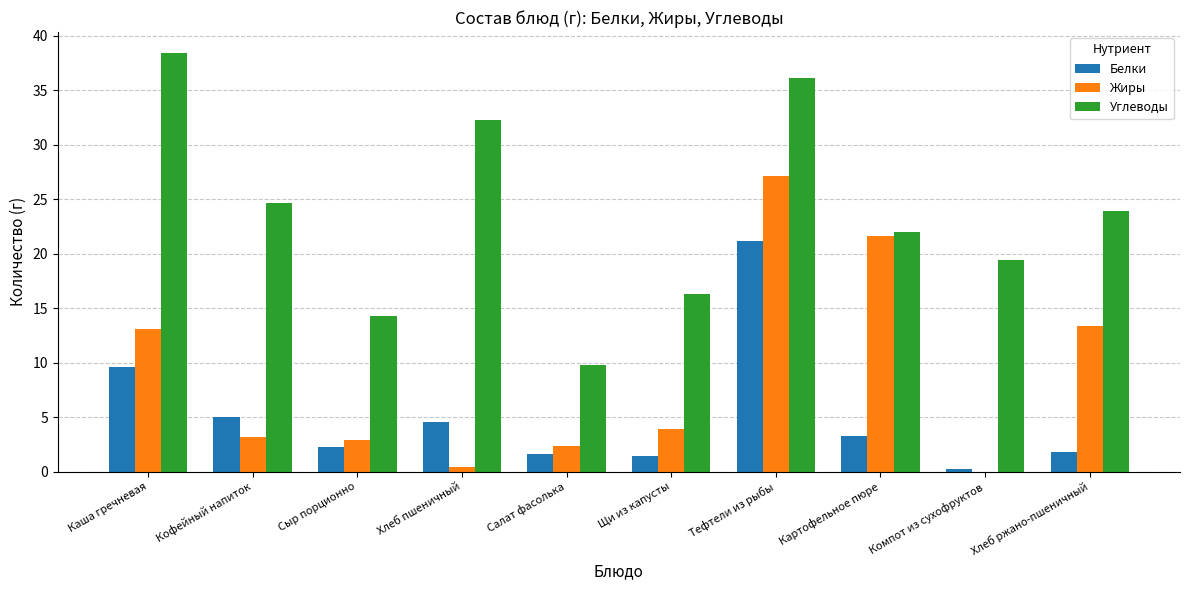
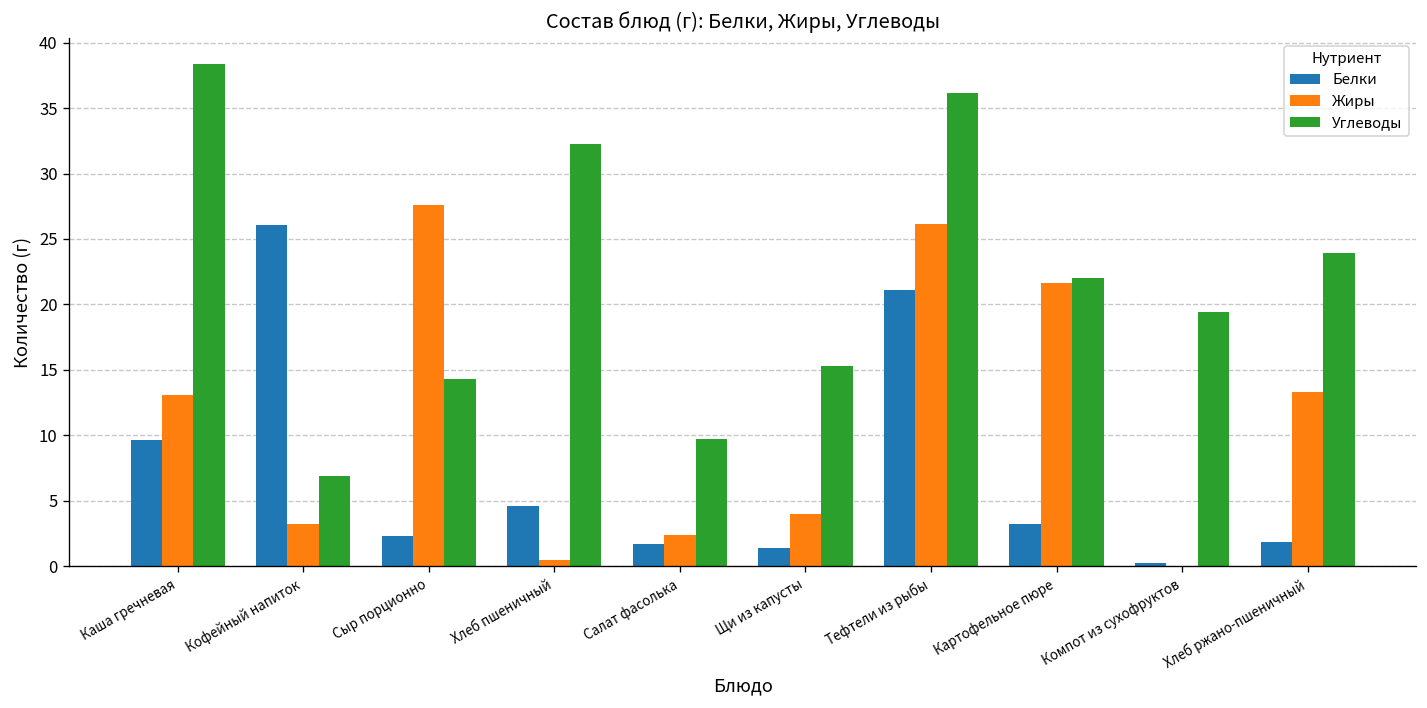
  {
    "Белки": {
      "Каша гречневая": 9.6,
-     "Кофейный напиток": 5.0,
+     "Кофейный напиток": 26.1,
      "Сыр порционно": 2.3,
      "Хлеб пшеничный": 4.6,
      "Салат фасолька": 1.7,
      "Щи из капусты": 1.4,
      "Тефтели из рыбы": 21.1,
      "Картофельное пюре": 3.3,
      "Хлеб ржано-пшеничный": 1.9
    },
    "Жиры": {
      "Каша гречневая": 13.1,
      "Кофейный напиток": 3.2,
-     "Сыр порционно": 3.0,
+     "Сыр порционно": 27.6,
      "Хлеб пшеничный": 0.5,
      "Салат фасолька": 2.4,
      "Щи из капусты": 4.0,
-     "Тефтели из рыбы": 27.1,
+     "Тефтели из рыбы": 26.2,
      "Картофельное пюре": 21.7,
      "Компот из сухофруктов": 0.0,
      "Хлеб ржано-пшеничный": 13.3
    },
    "Углеводы": {
      "Каша гречневая": 38.4,
-     "Кофейный напиток": 24.7,
+     "Кофейный напиток": 6.9,
      "Сыр порционно": 14.3,
      "Хлеб пшеничный": 32.3,
      "Салат фасолька": 9.8,
-     "Щи из капусты": 16.3,
+     "Щи из капусты": 15.3,
      "Тефтели из рыбы": 36.2,
      "Картофельное пюре": 22.0,
      "Компот из сухофруктов": 19.4,
      "Хлеб ржано-пшеничный": 23.9
    }
  }
